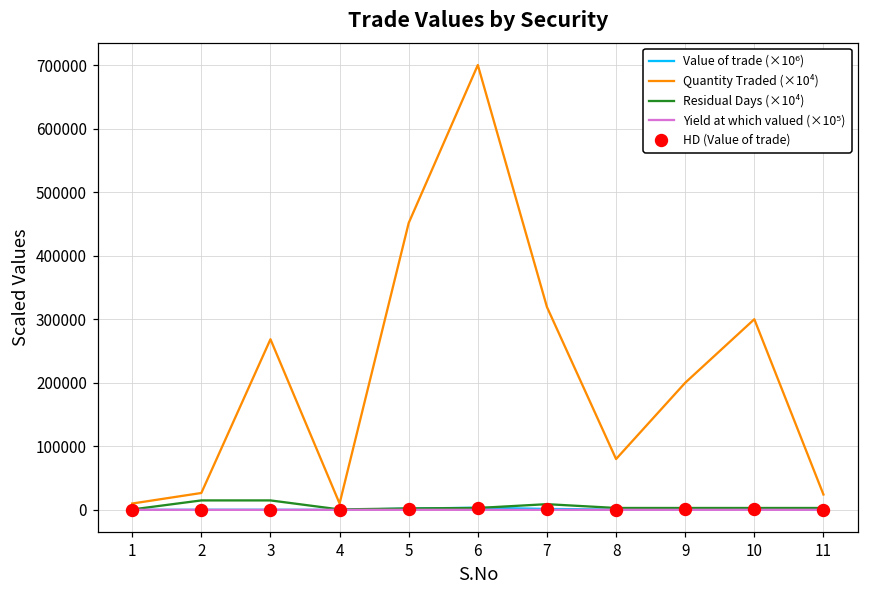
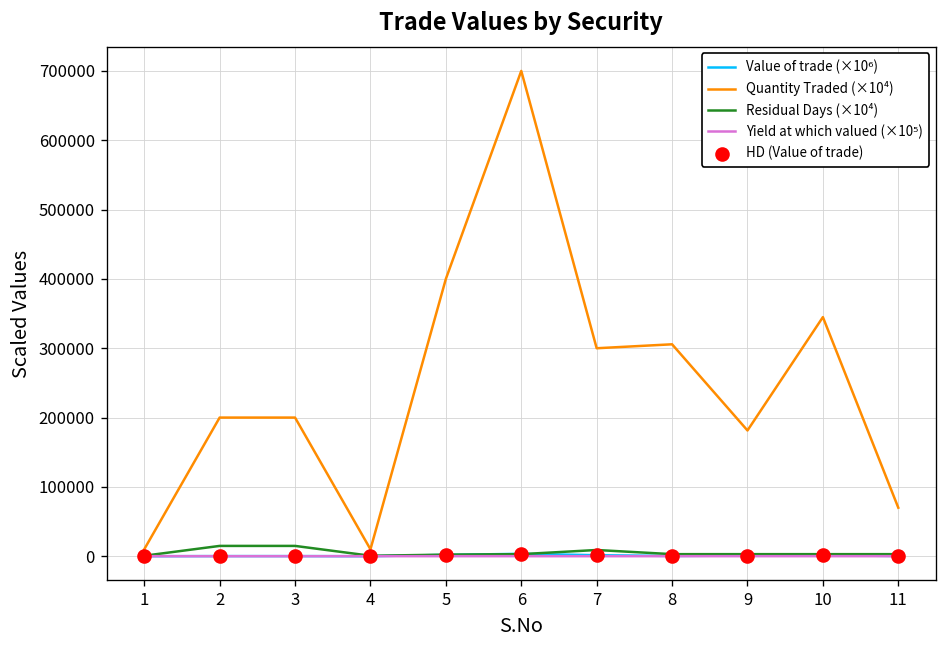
  {
    "Quantity Traded (×10⁴)": {
      "1": 10000,
-     "2": 30000,
-     "3": 270000,
+     "2": 200000,
+     "3": 200000,
      "4": 10000,
-     "5": 450000,
+     "5": 400000,
      "6": 700000,
-     "7": 320000,
-     "8": 80000,
-     "9": 200000,
-     "10": 300000,
-     "11": 20000
+     "7": 300000,
+     "8": 310000,
+     "9": 180000,
+     "10": 340000,
+     "11": 70000
    },
    "Residual Days (×10⁴)": {
      "2": 10000,
      "3": 10000,
      "7": 10000
    }
  }
